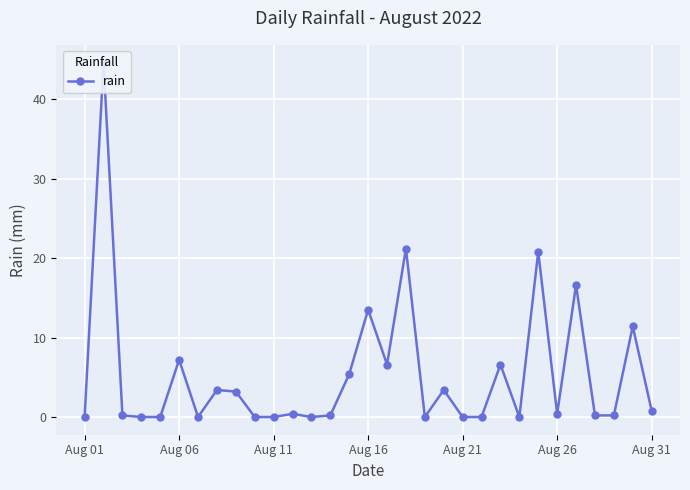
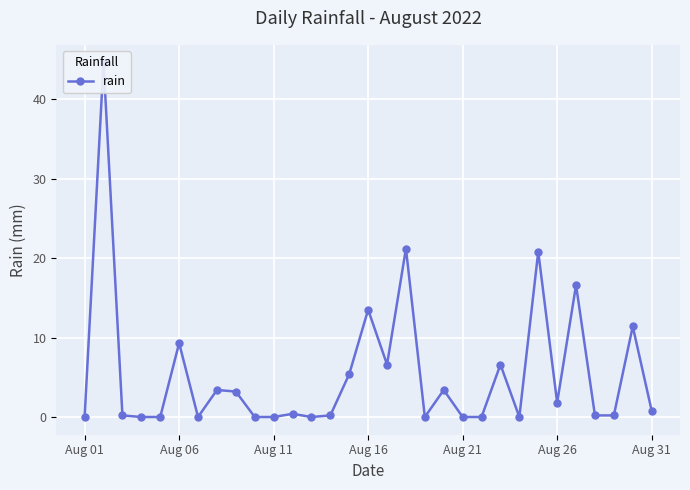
  {
    "Aug 01": 0,
-   "Aug 06": 7,
+   "Aug 06": 9,
    "Aug 11": 0,
    "Aug 16": 14,
    "Aug 21": 0,
-   "Aug 26": 0,
+   "Aug 26": 2,
    "Aug 31": 1
  }
